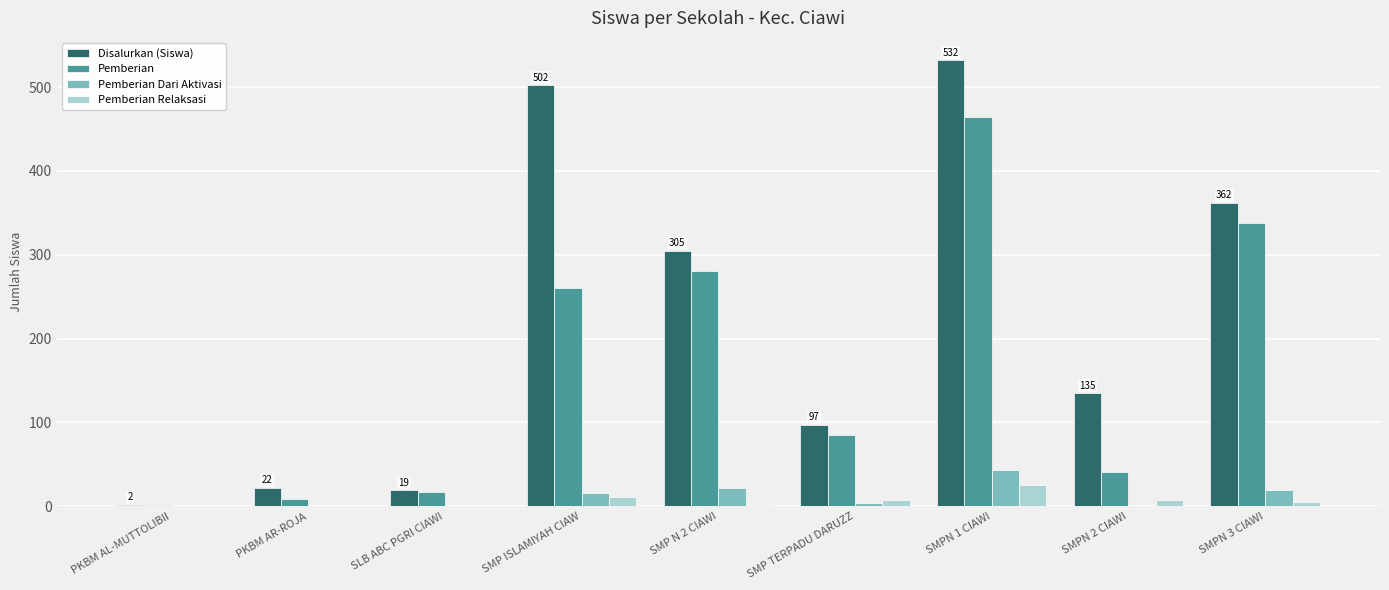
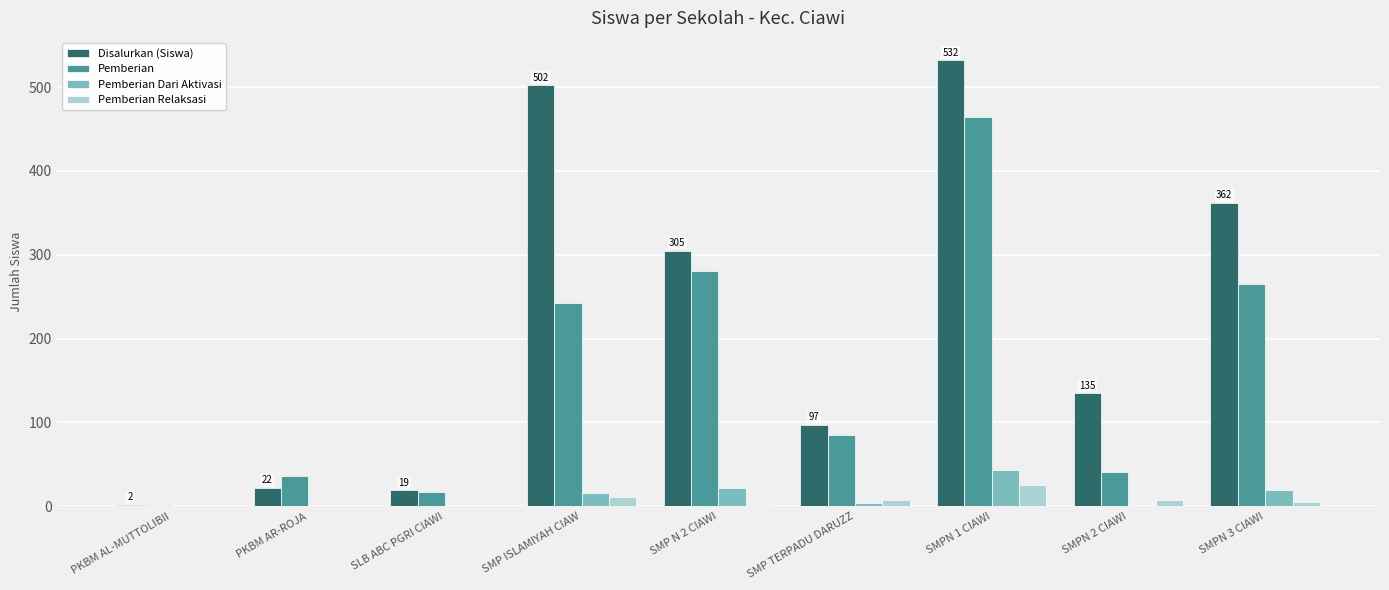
  {
    "Pemberian": {
-     "PKBM AR-ROJA": 10,
+     "PKBM AR-ROJA": 40,
      "SLB ABC PGRI CIAWI": 20,
-     "SMP ISLAMIYAH CIAW": 260,
+     "SMP ISLAMIYAH CIAW": 240,
      "SMP N 2 CIAWI": 280,
      "SMP TERPADU DARUZZ": 90,
      "SMPN 1 CIAWI": 460,
      "SMPN 2 CIAWI": 40,
-     "SMPN 3 CIAWI": 340
+     "SMPN 3 CIAWI": 270
    }
  }
